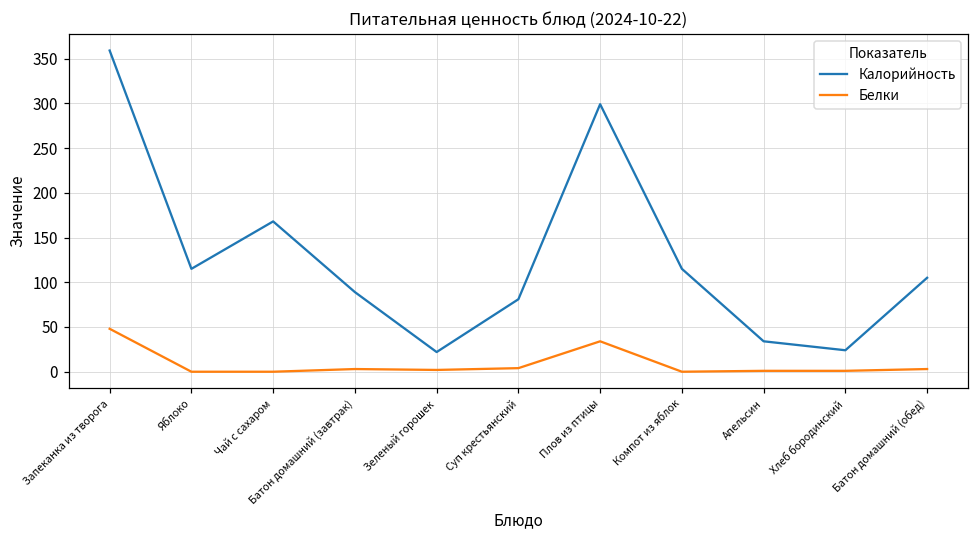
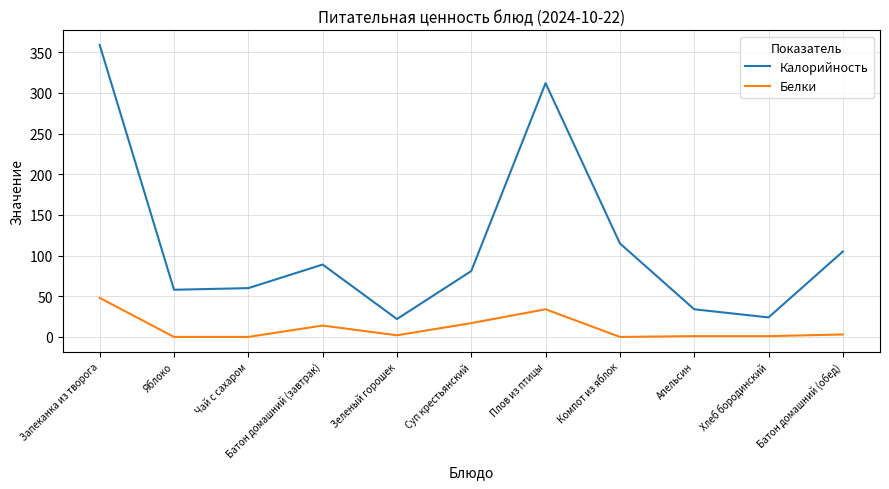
  {
    "Калорийность": {
      "Запеканка из творога": 360,
-     "Яблоко": 120,
-     "Чай с сахаром": 170,
+     "Яблоко": 60,
+     "Чай с сахаром": 60,
      "Батон домашний (завтрак)": 90,
      "Зеленый горошек": 20,
      "Суп крестьянский": 80,
-     "Плов из птицы": 300,
+     "Плов из птицы": 310,
      "Компот из яблок": 120,
      "Апельсин": 30,
      "Хлеб бородинский": 20,
      "Батон домашний (обед)": 110
    },
    "Белки": {
      "Запеканка из творога": 50,
      "Яблоко": 0,
      "Чай с сахаром": 0,
-     "Батон домашний (завтрак)": 0,
+     "Батон домашний (завтрак)": 10,
      "Зеленый горошек": 0,
-     "Суп крестьянский": 0,
+     "Суп крестьянский": 20,
      "Плов из птицы": 30,
      "Компот из яблок": 0,
      "Апельсин": 0,
      "Хлеб бородинский": 0,
      "Батон домашний (обед)": 0
    }
  }
